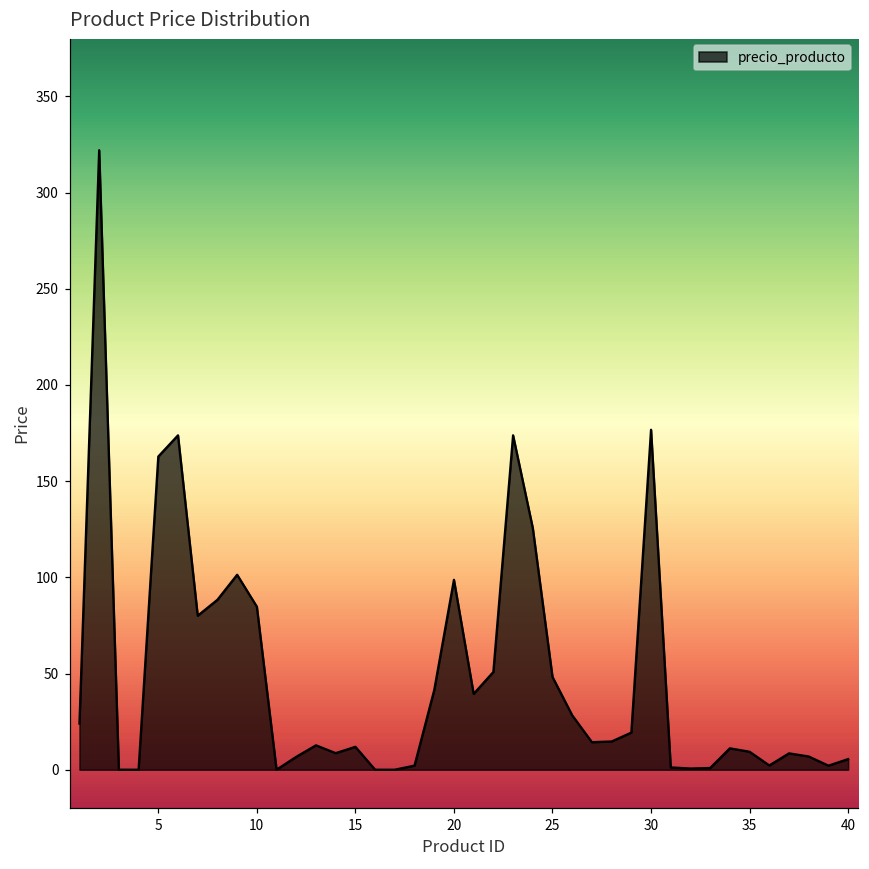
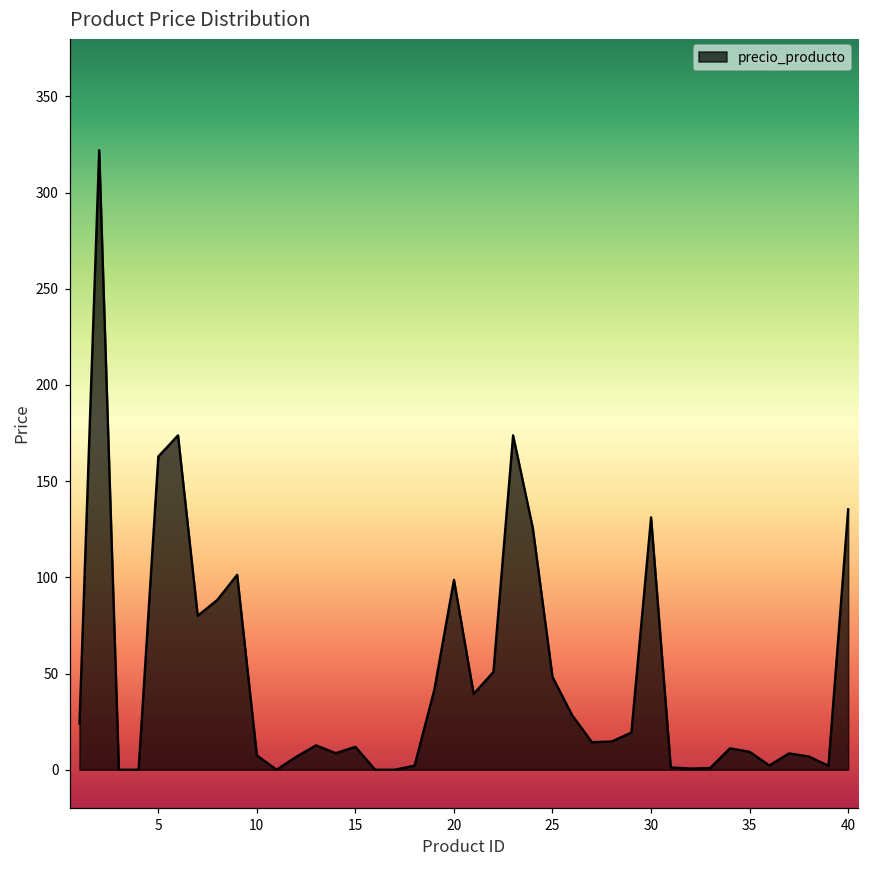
  {
    "5": 163,
-   "10": 85,
+   "10": 7,
    "15": 12,
    "20": 99,
    "25": 48,
-   "30": 177,
+   "30": 131,
    "35": 9,
-   "40": 6
+   "40": 135
  }
